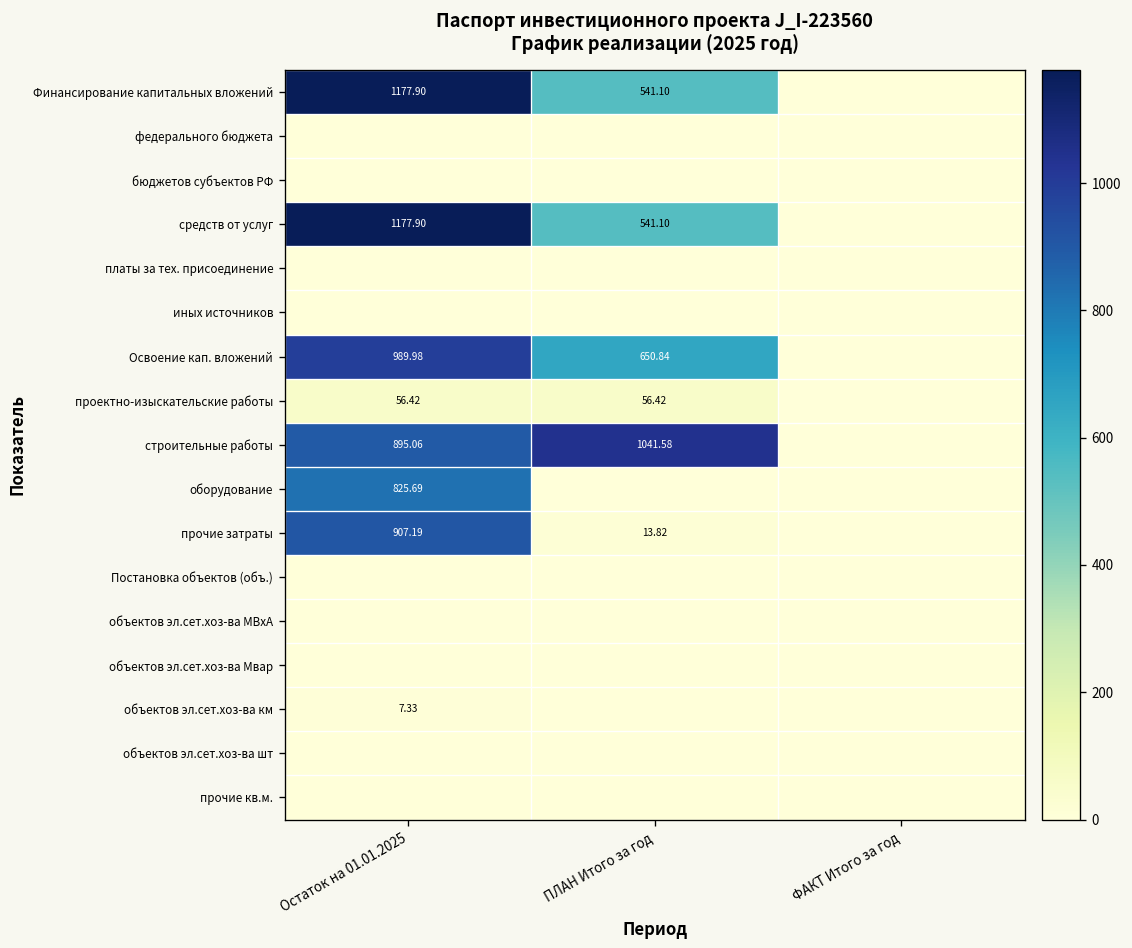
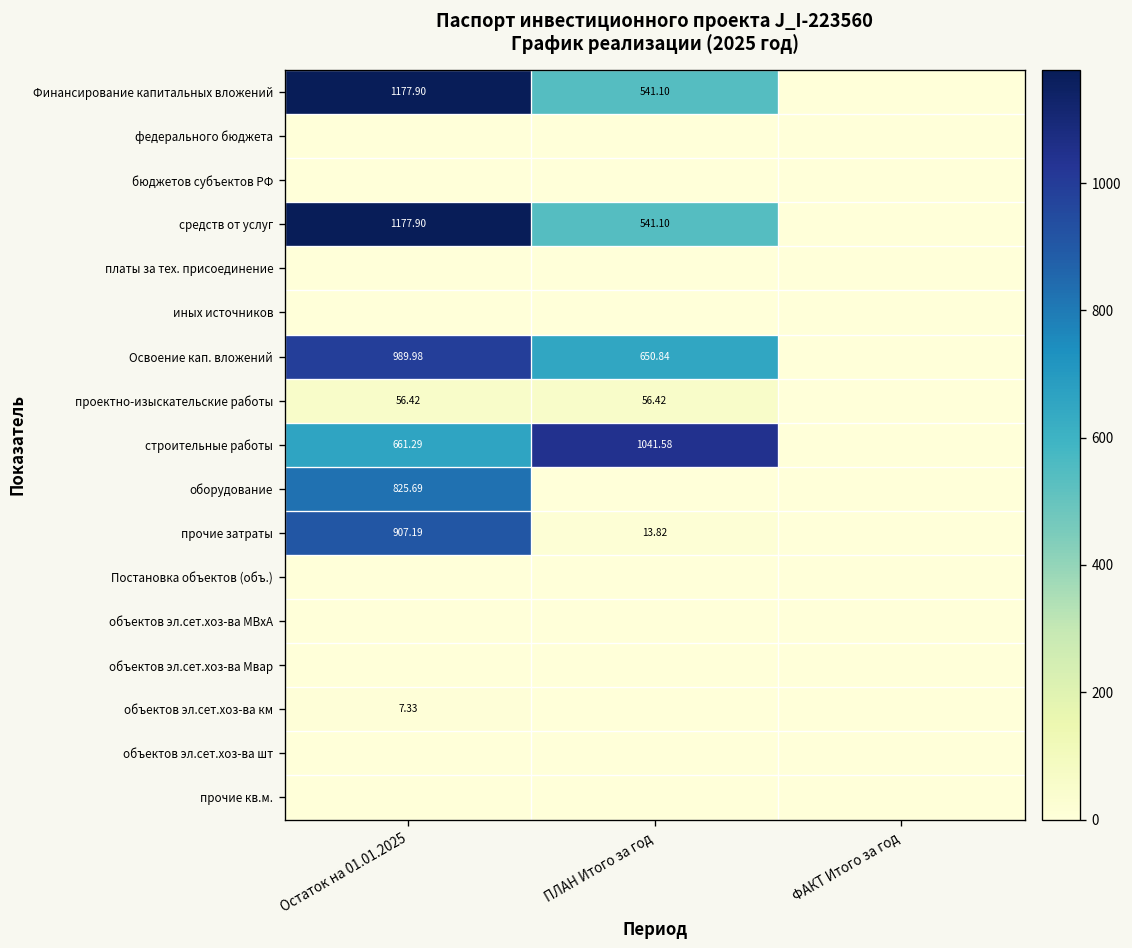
  {
    "Финансирование капитальных вложений": {
      "Остаток на 01.01.2025": 1177.90,
      "ПЛАН Итого за год": 541.10
    },
    "средств от услуг": {
      "Остаток на 01.01.2025": 1177.90,
      "ПЛАН Итого за год": 541.10
    },
    "Освоение кап. вложений": {
      "Остаток на 01.01.2025": 989.98,
      "ПЛАН Итого за год": 650.84
    },
    "проектно-изыскательские работы": {
      "Остаток на 01.01.2025": 56.42,
      "ПЛАН Итого за год": 56.42
    },
    "строительные работы": {
-     "Остаток на 01.01.2025": 895.06,
+     "Остаток на 01.01.2025": 661.29,
      "ПЛАН Итого за год": 1041.58
    },
    "оборудование": {
      "Остаток на 01.01.2025": 825.69
    },
    "прочие затраты": {
      "Остаток на 01.01.2025": 907.19,
      "ПЛАН Итого за год": 13.82
    },
    "объектов эл.сет.хоз-ва км": {
      "Остаток на 01.01.2025": 7.33
    }
  }
